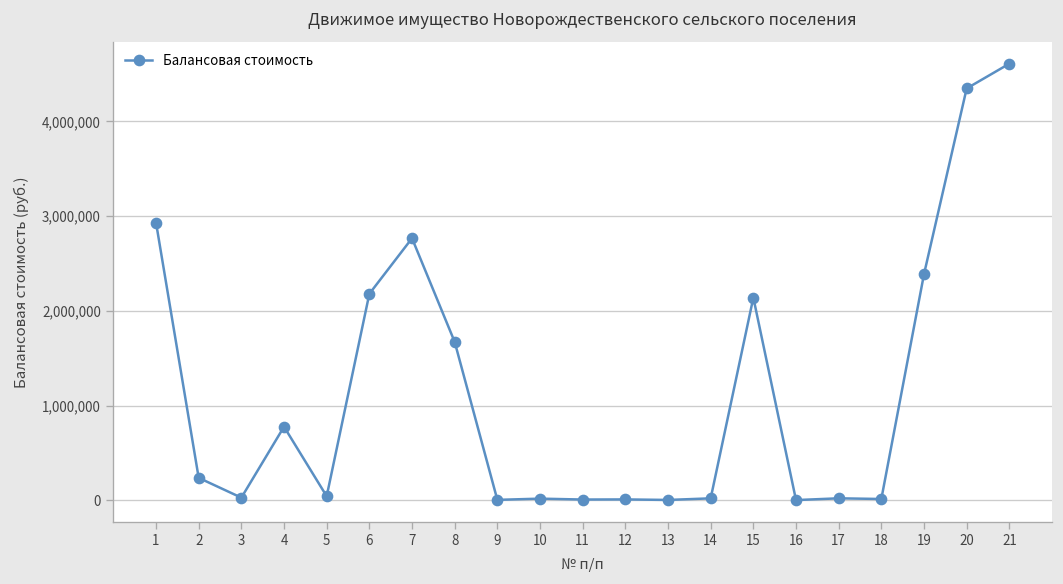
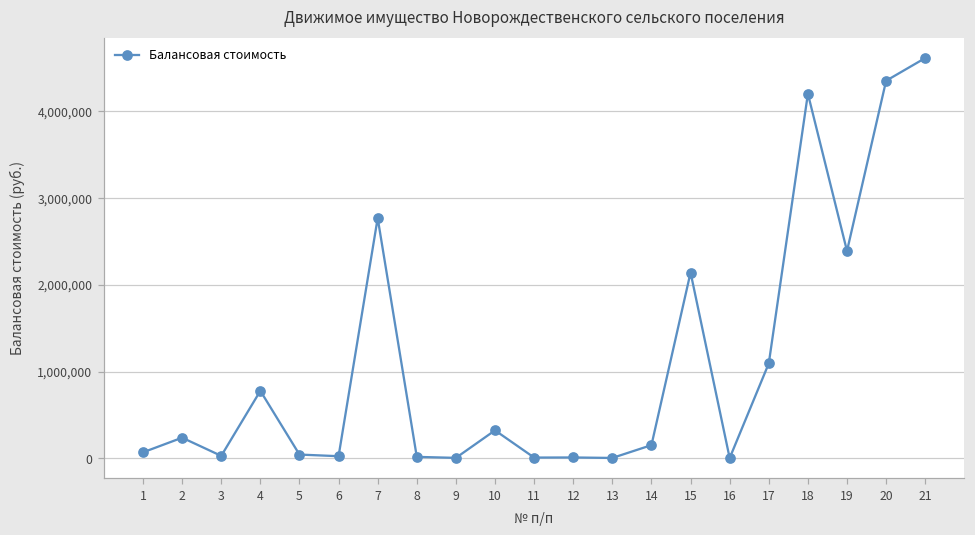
  {
-   "1": "2,900,000",
+   "1": "100,000",
    "2": "200,000",
    "3": "0",
    "4": "800,000",
    "5": "0",
-   "6": "2,200,000",
+   "6": "0",
    "7": "2,800,000",
-   "8": "1,700,000",
+   "8": "0",
    "9": "0",
-   "10": "0",
+   "10": "300,000",
    "11": "0",
    "12": "0",
    "13": "0",
-   "14": "0",
+   "14": "200,000",
    "15": "2,100,000",
    "16": "0",
-   "17": "0",
-   "18": "0",
+   "17": "1,100,000",
+   "18": "4,200,000",
    "19": "2,400,000",
    "20": "4,300,000",
    "21": "4,600,000"
  }
